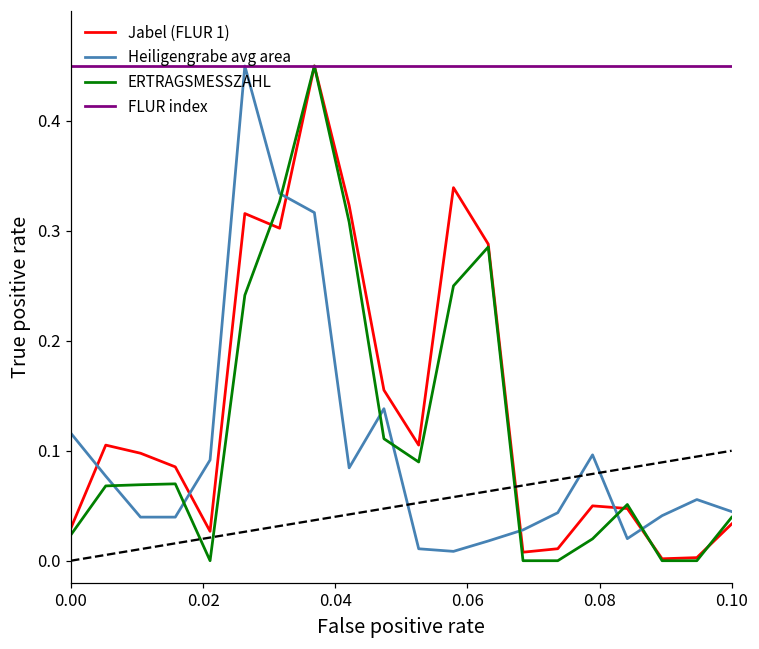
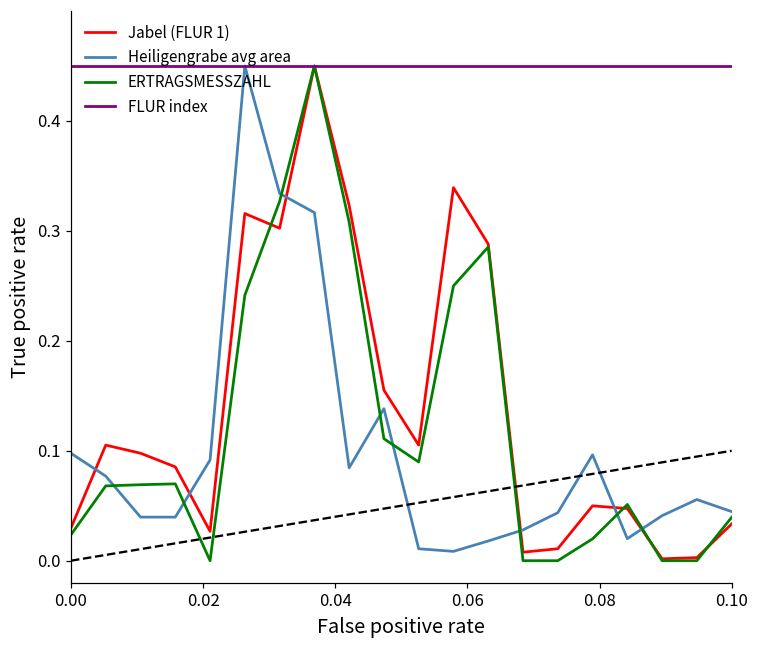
  {
    "Jabel (FLUR 1)": {
      "0.00": 0.03,
      "0.10": 0.03
    },
    "Heiligengrabe avg area": {
-     "0.00": 0.12,
+     "0.00": 0.10,
      "0.10": 0.04
    },
    "ERTRAGSMESSZAHL": {
      "0.00": 0.02,
      "0.10": 0.04
    },
    "FLUR index": {
      "0.00": 0.45,
      "0.10": 0.45
    }
  }
